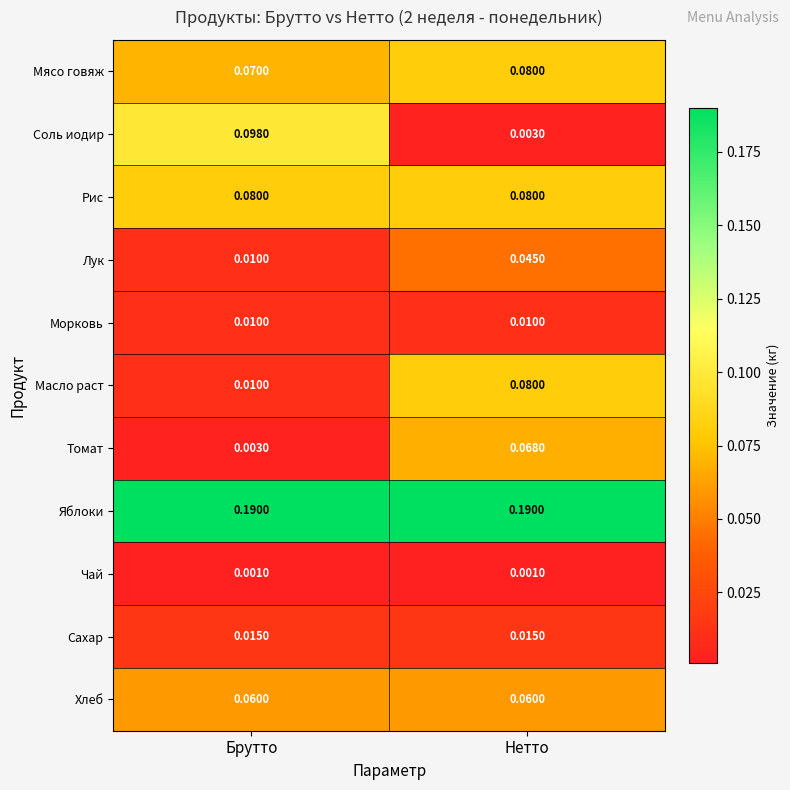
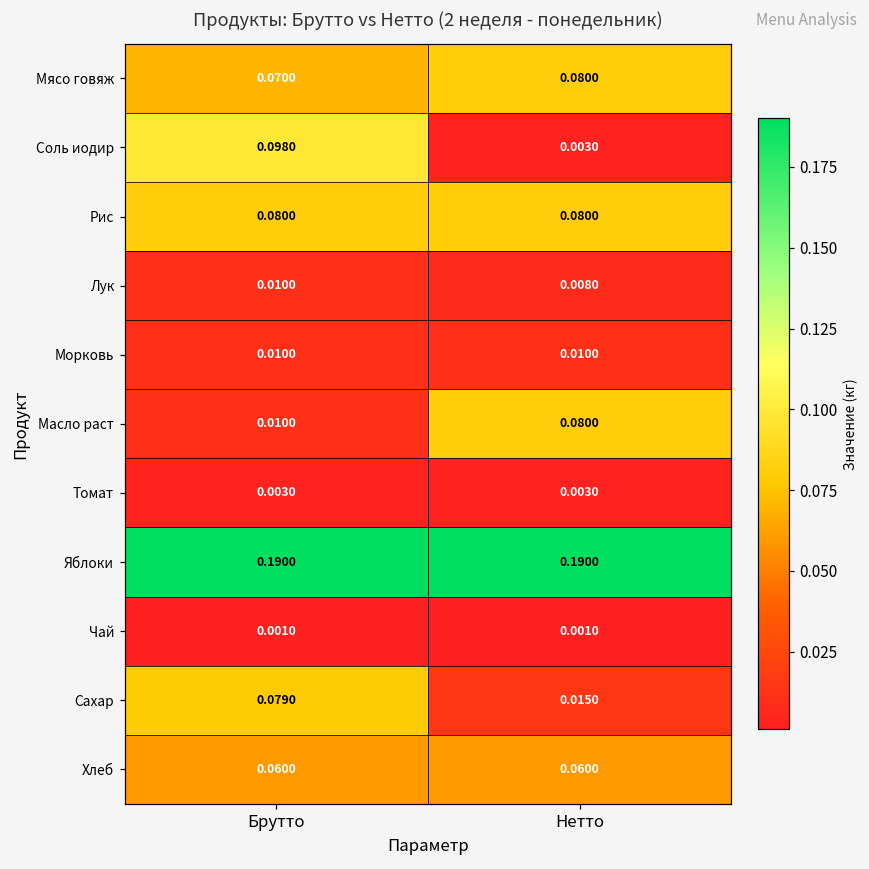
  {
    "Мясо говяж": {
      "Брутто": 0.0700,
      "Нетто": 0.0800
    },
    "Соль иодир": {
      "Брутто": 0.0980,
      "Нетто": 0.0030
    },
    "Рис": {
      "Брутто": 0.0800,
      "Нетто": 0.0800
    },
    "Лук": {
      "Брутто": 0.0100,
-     "Нетто": 0.0450
+     "Нетто": 0.0080
    },
    "Морковь": {
      "Брутто": 0.0100,
      "Нетто": 0.0100
    },
    "Масло раст": {
      "Брутто": 0.0100,
      "Нетто": 0.0800
    },
    "Томат": {
      "Брутто": 0.0030,
-     "Нетто": 0.0680
+     "Нетто": 0.0030
    },
    "Яблоки": {
      "Брутто": 0.1900,
      "Нетто": 0.1900
    },
    "Чай": {
      "Брутто": 0.0010,
      "Нетто": 0.0010
    },
    "Сахар": {
-     "Брутто": 0.0150,
+     "Брутто": 0.0790,
      "Нетто": 0.0150
    },
    "Хлеб": {
      "Брутто": 0.0600,
      "Нетто": 0.0600
    }
  }
